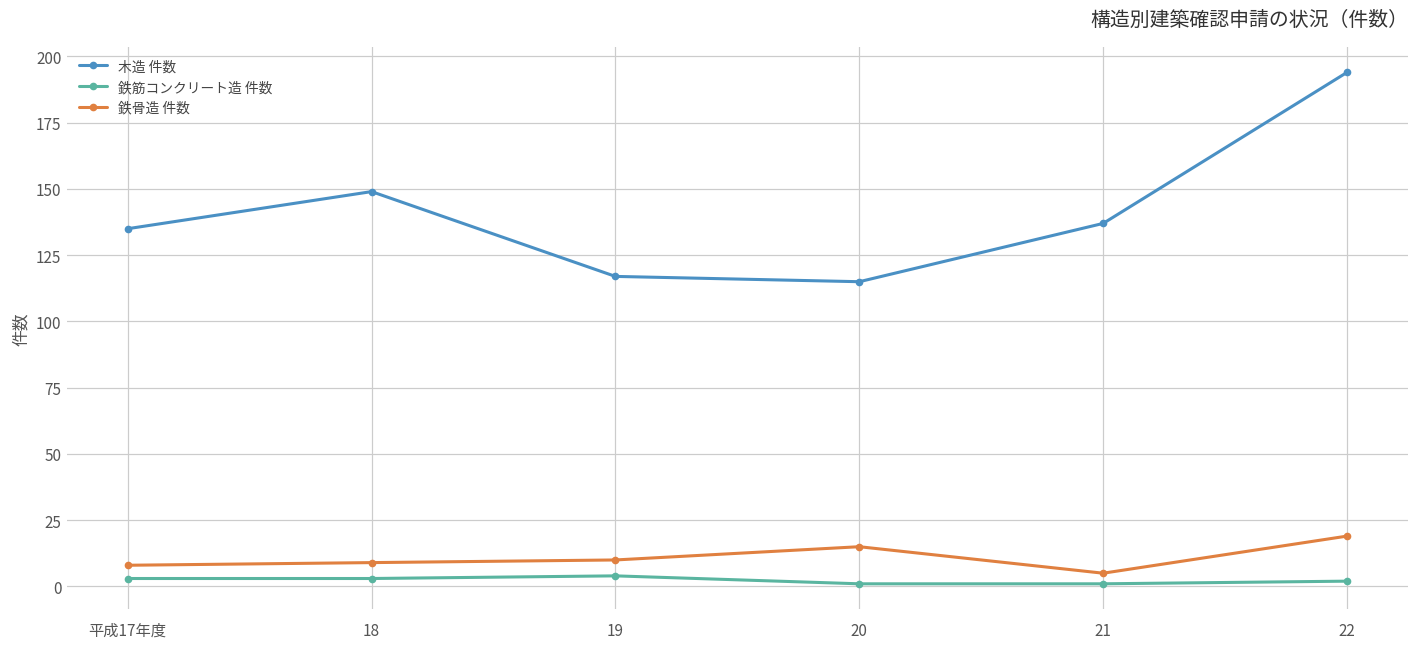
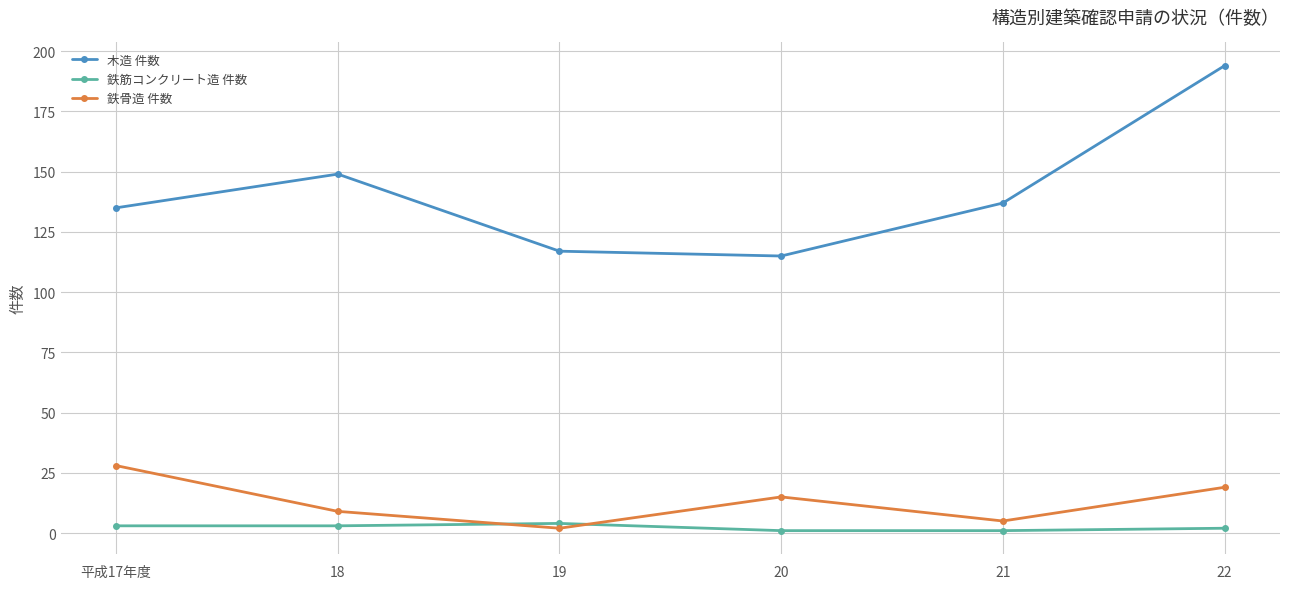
  {
    "鉄骨造 件数": {
-     "平成17年度": 8,
+     "平成17年度": 28,
      "18": 9,
-     "19": 10,
+     "19": 2,
      "20": 15,
      "21": 5,
      "22": 19
    }
  }
